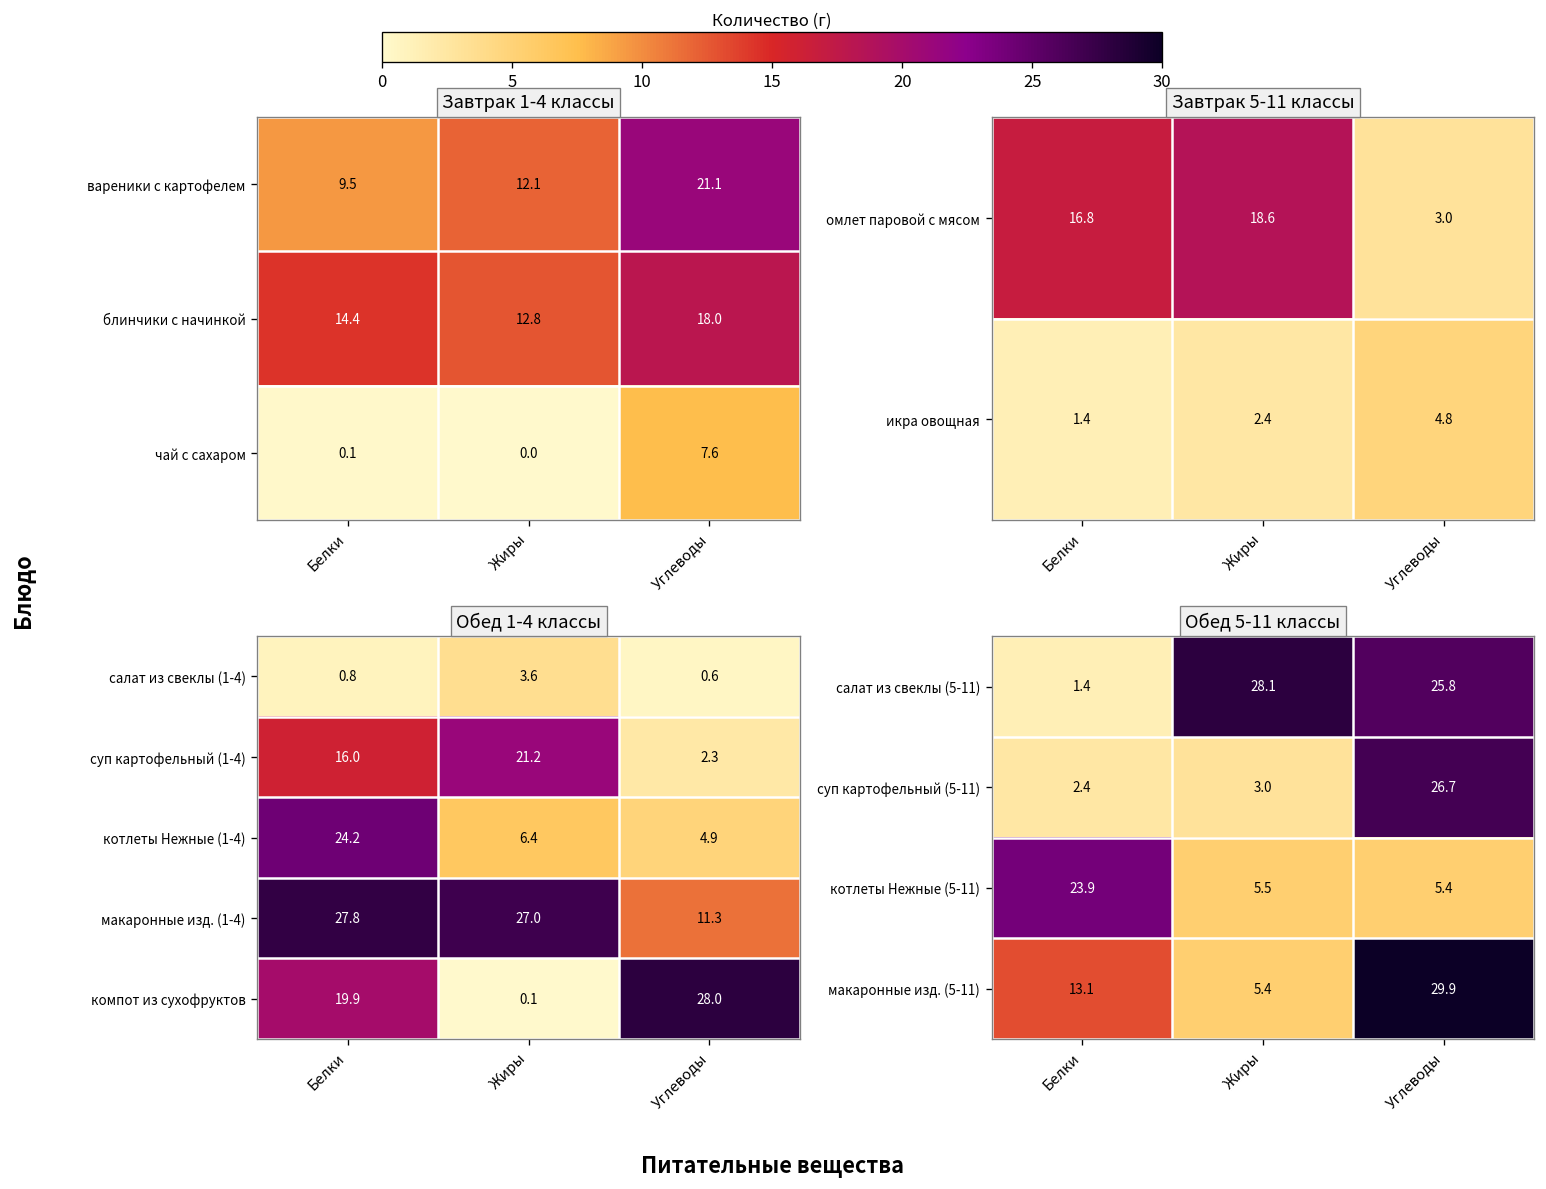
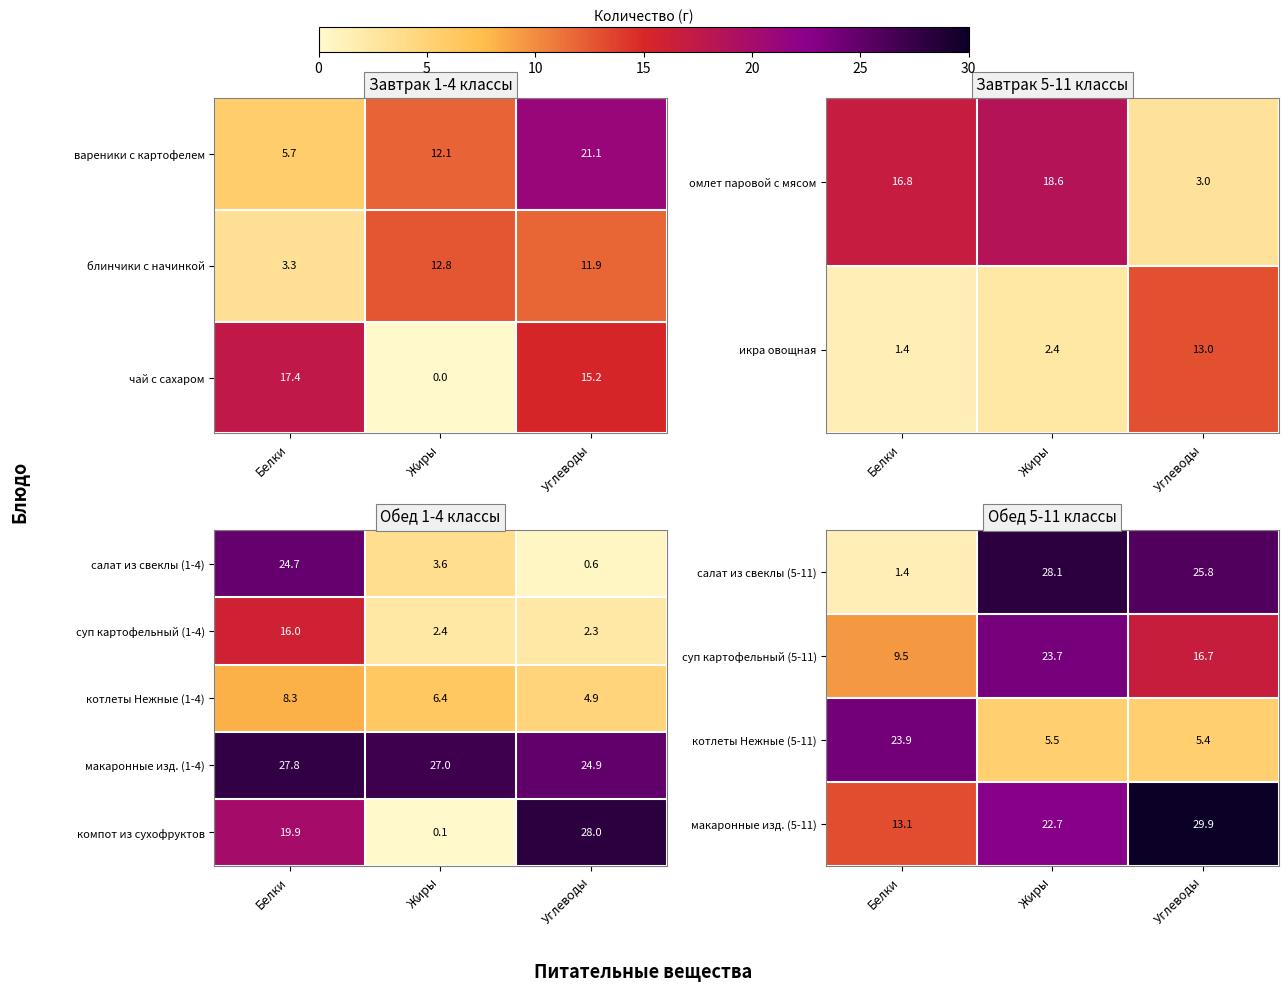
  {
    "Завтрак 1-4 классы": {
      "вареники с картофелем": {
-       "Белки": 9.5,
+       "Белки": 5.7,
        "Жиры": 12.1,
        "Углеводы": 21.1
      },
      "блинчики с начинкой": {
-       "Белки": 14.4,
+       "Белки": 3.3,
        "Жиры": 12.8,
-       "Углеводы": 18.0
+       "Углеводы": 11.9
      },
      "чай с сахаром": {
-       "Белки": 0.1,
+       "Белки": 17.4,
        "Жиры": 0.0,
-       "Углеводы": 7.6
+       "Углеводы": 15.2
      }
    },
    "Завтрак 5-11 классы": {
      "омлет паровой с мясом": {
        "Белки": 16.8,
        "Жиры": 18.6,
        "Углеводы": 3.0
      },
      "икра овощная": {
        "Белки": 1.4,
        "Жиры": 2.4,
-       "Углеводы": 4.8
+       "Углеводы": 13.0
      }
    },
    "Обед 1-4 классы": {
      "салат из свеклы (1-4)": {
-       "Белки": 0.8,
+       "Белки": 24.7,
        "Жиры": 3.6,
        "Углеводы": 0.6
      },
      "суп картофельный (1-4)": {
        "Белки": 16.0,
-       "Жиры": 21.2,
+       "Жиры": 2.4,
        "Углеводы": 2.3
      },
      "котлеты Нежные (1-4)": {
-       "Белки": 24.2,
+       "Белки": 8.3,
        "Жиры": 6.4,
        "Углеводы": 4.9
      },
      "макаронные изд. (1-4)": {
        "Белки": 27.8,
        "Жиры": 27.0,
-       "Углеводы": 11.3
+       "Углеводы": 24.9
      },
      "компот из сухофруктов": {
        "Белки": 19.9,
        "Жиры": 0.1,
        "Углеводы": 28.0
      }
    },
    "Обед 5-11 классы": {
      "салат из свеклы (5-11)": {
        "Белки": 1.4,
        "Жиры": 28.1,
        "Углеводы": 25.8
      },
      "суп картофельный (5-11)": {
-       "Белки": 2.4,
-       "Жиры": 3.0,
-       "Углеводы": 26.7
+       "Белки": 9.5,
+       "Жиры": 23.7,
+       "Углеводы": 16.7
      },
      "котлеты Нежные (5-11)": {
        "Белки": 23.9,
        "Жиры": 5.5,
        "Углеводы": 5.4
      },
      "макаронные изд. (5-11)": {
        "Белки": 13.1,
-       "Жиры": 5.4,
+       "Жиры": 22.7,
        "Углеводы": 29.9
      }
    }
  }
